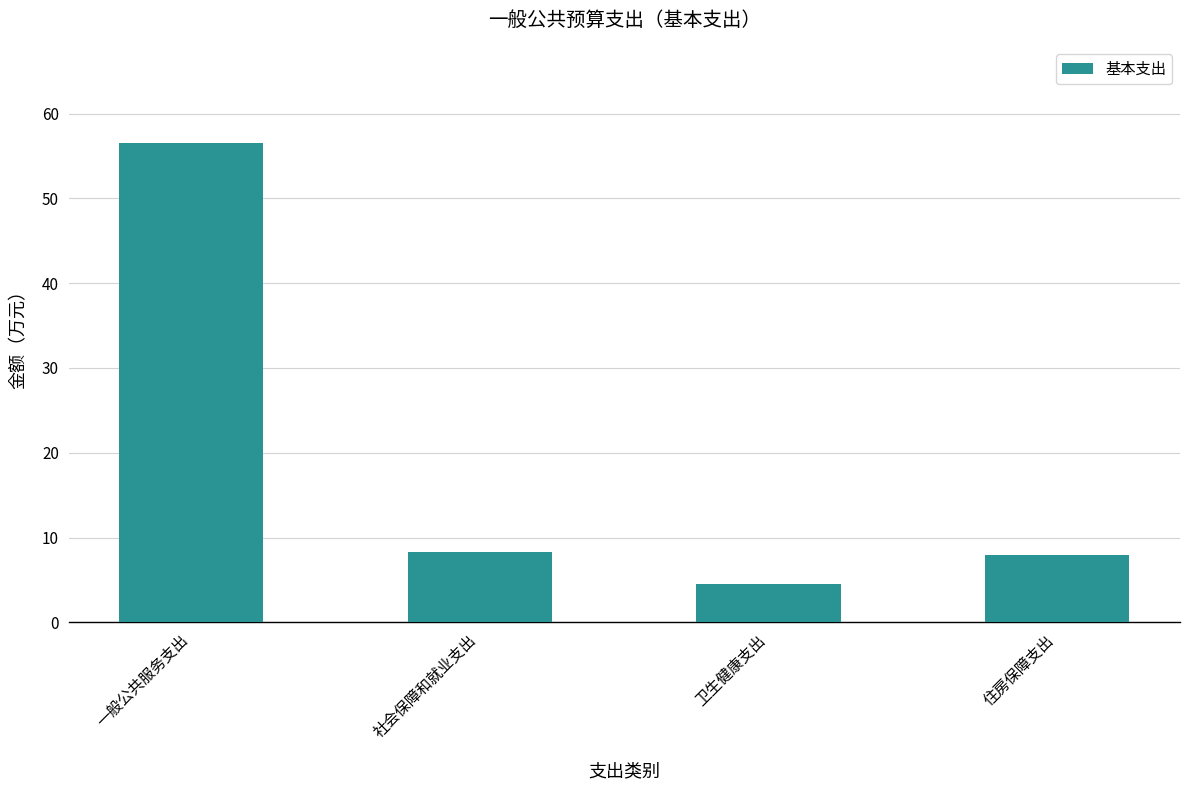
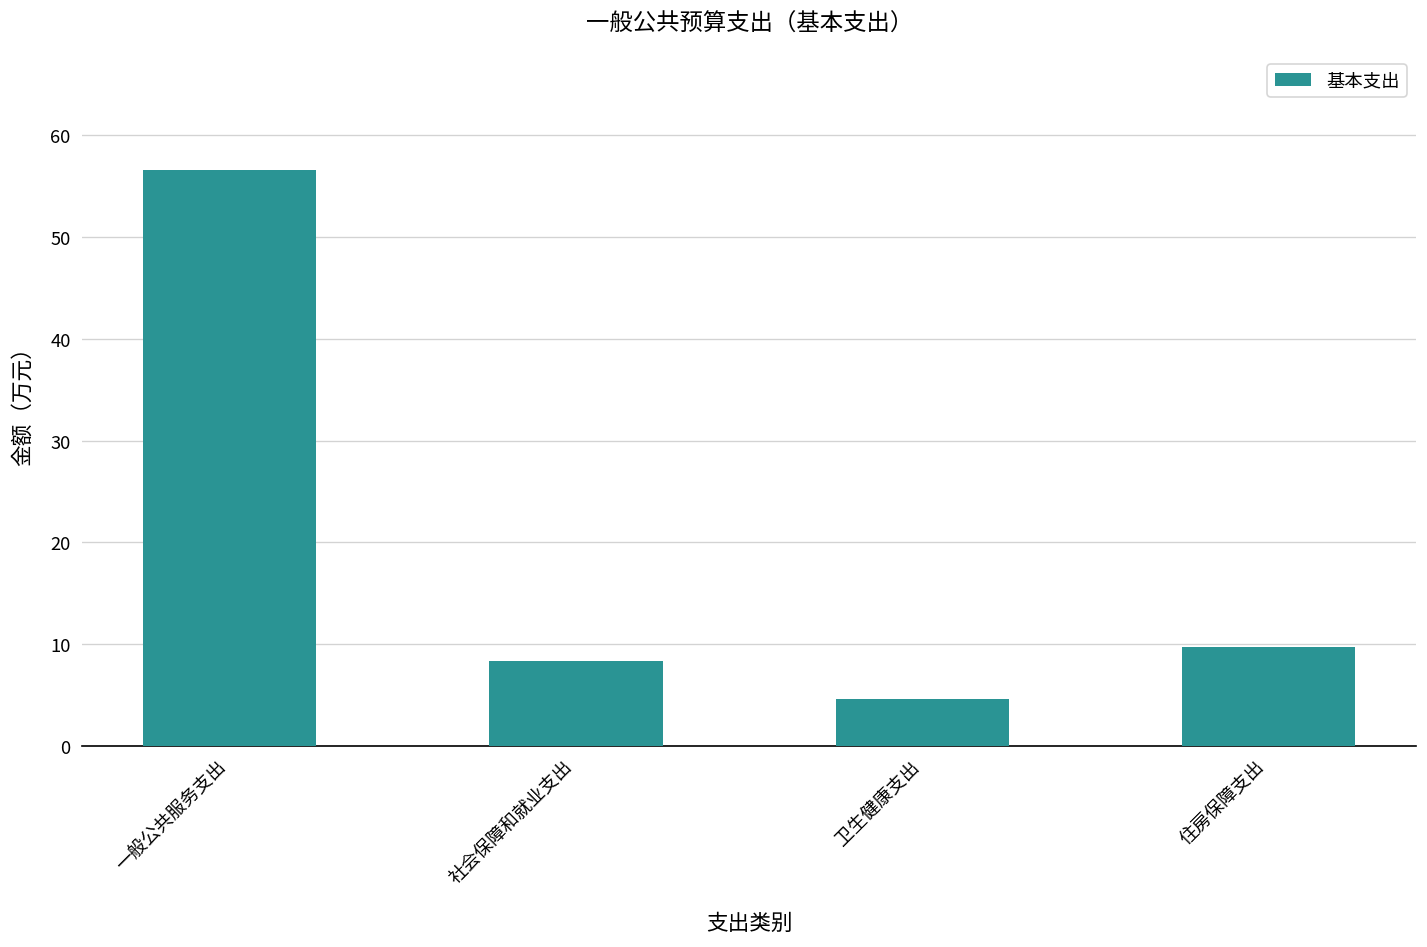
  {
    "一般公共服务支出": 57,
    "社会保障和就业支出": 8,
    "卫生健康支出": 5,
-   "住房保障支出": 8
+   "住房保障支出": 10
  }
